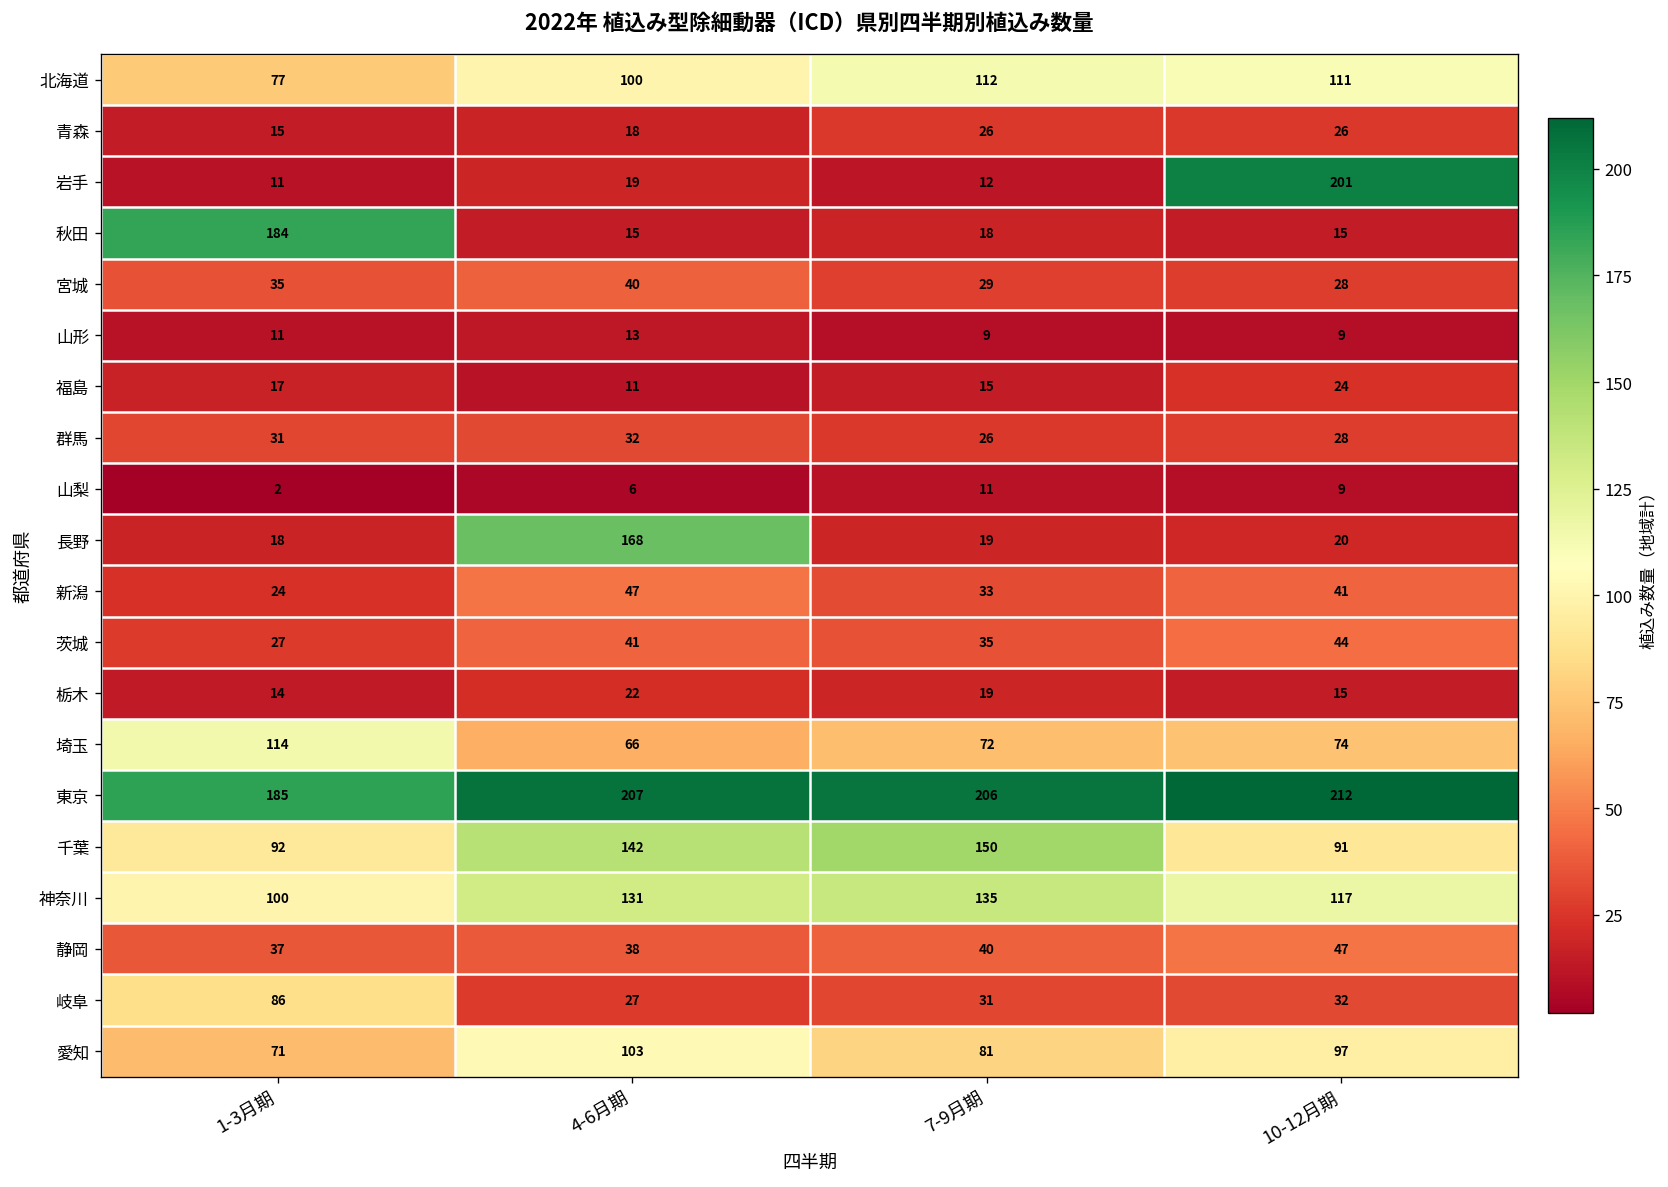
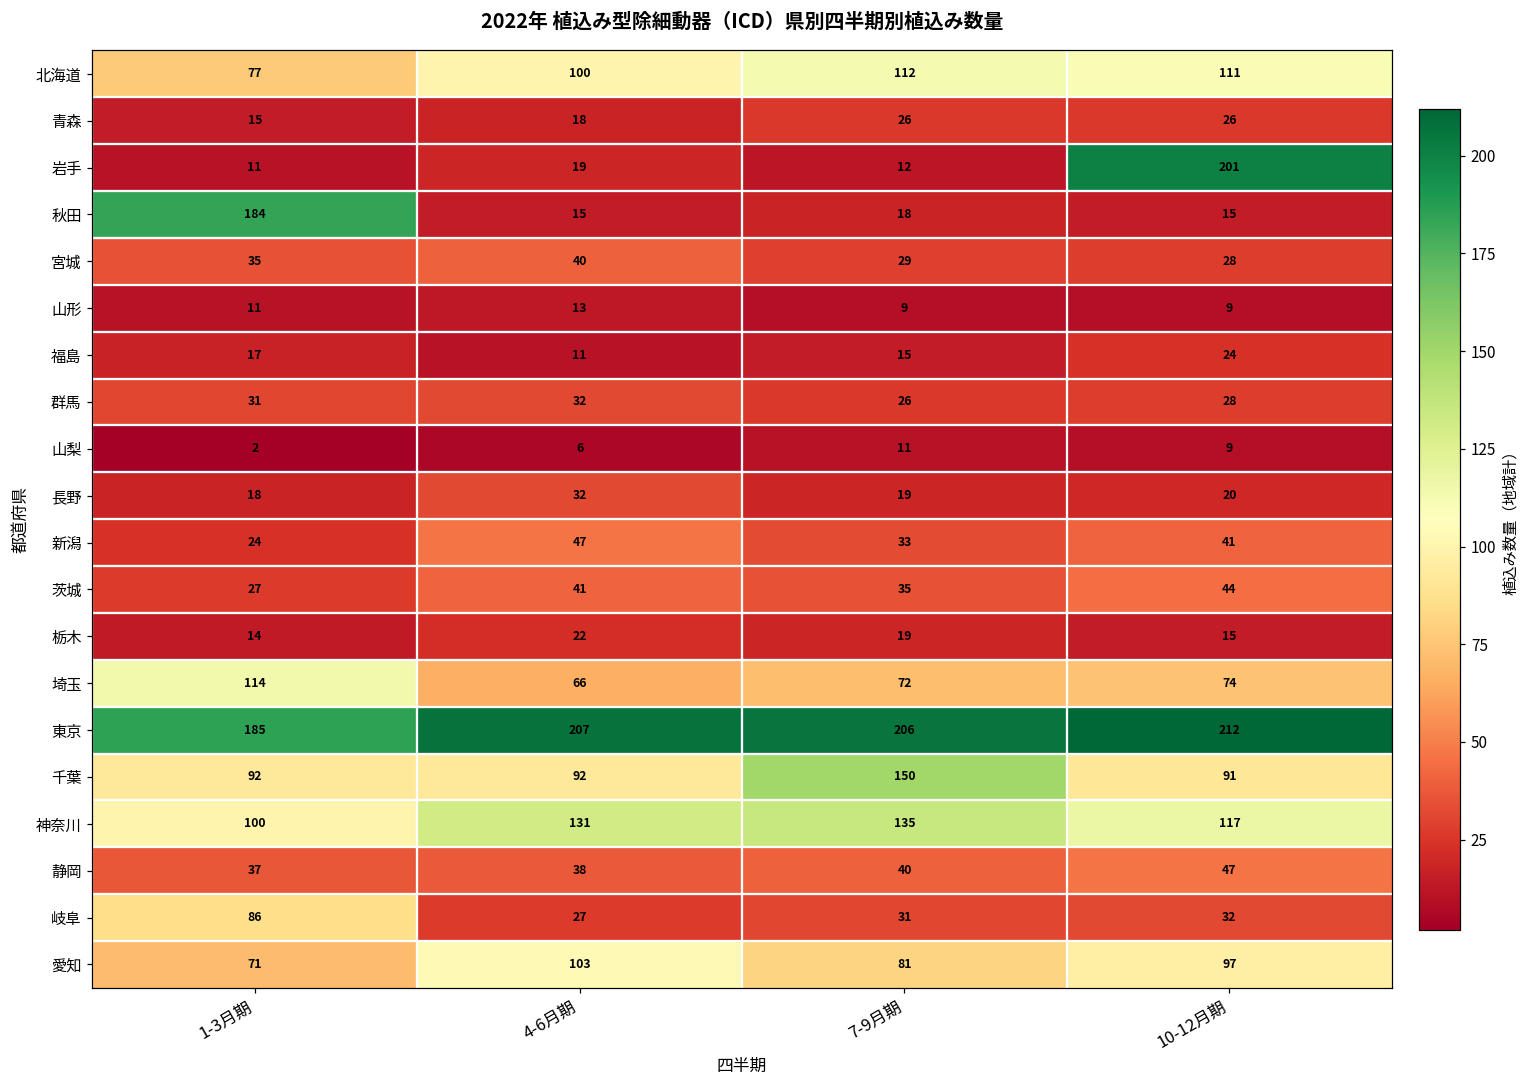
  {
    "北海道": {
      "1-3月期": 77,
      "4-6月期": 100,
      "7-9月期": 112,
      "10-12月期": 111
    },
    "青森": {
      "1-3月期": 15,
      "4-6月期": 18,
      "7-9月期": 26,
      "10-12月期": 26
    },
    "岩手": {
      "1-3月期": 11,
      "4-6月期": 19,
      "7-9月期": 12,
      "10-12月期": 201
    },
    "秋田": {
      "1-3月期": 184,
      "4-6月期": 15,
      "7-9月期": 18,
      "10-12月期": 15
    },
    "宮城": {
      "1-3月期": 35,
      "4-6月期": 40,
      "7-9月期": 29,
      "10-12月期": 28
    },
    "山形": {
      "1-3月期": 11,
      "4-6月期": 13,
      "7-9月期": 9,
      "10-12月期": 9
    },
    "福島": {
      "1-3月期": 17,
      "4-6月期": 11,
      "7-9月期": 15,
      "10-12月期": 24
    },
    "群馬": {
      "1-3月期": 31,
      "4-6月期": 32,
      "7-9月期": 26,
      "10-12月期": 28
    },
    "山梨": {
      "1-3月期": 2,
      "4-6月期": 6,
      "7-9月期": 11,
      "10-12月期": 9
    },
    "長野": {
      "1-3月期": 18,
-     "4-6月期": 168,
+     "4-6月期": 32,
      "7-9月期": 19,
      "10-12月期": 20
    },
    "新潟": {
      "1-3月期": 24,
      "4-6月期": 47,
      "7-9月期": 33,
      "10-12月期": 41
    },
    "茨城": {
      "1-3月期": 27,
      "4-6月期": 41,
      "7-9月期": 35,
      "10-12月期": 44
    },
    "栃木": {
      "1-3月期": 14,
      "4-6月期": 22,
      "7-9月期": 19,
      "10-12月期": 15
    },
    "埼玉": {
      "1-3月期": 114,
      "4-6月期": 66,
      "7-9月期": 72,
      "10-12月期": 74
    },
    "東京": {
      "1-3月期": 185,
      "4-6月期": 207,
      "7-9月期": 206,
      "10-12月期": 212
    },
    "千葉": {
      "1-3月期": 92,
-     "4-6月期": 142,
+     "4-6月期": 92,
      "7-9月期": 150,
      "10-12月期": 91
    },
    "神奈川": {
      "1-3月期": 100,
      "4-6月期": 131,
      "7-9月期": 135,
      "10-12月期": 117
    },
    "静岡": {
      "1-3月期": 37,
      "4-6月期": 38,
      "7-9月期": 40,
      "10-12月期": 47
    },
    "岐阜": {
      "1-3月期": 86,
      "4-6月期": 27,
      "7-9月期": 31,
      "10-12月期": 32
    },
    "愛知": {
      "1-3月期": 71,
      "4-6月期": 103,
      "7-9月期": 81,
      "10-12月期": 97
    }
  }
